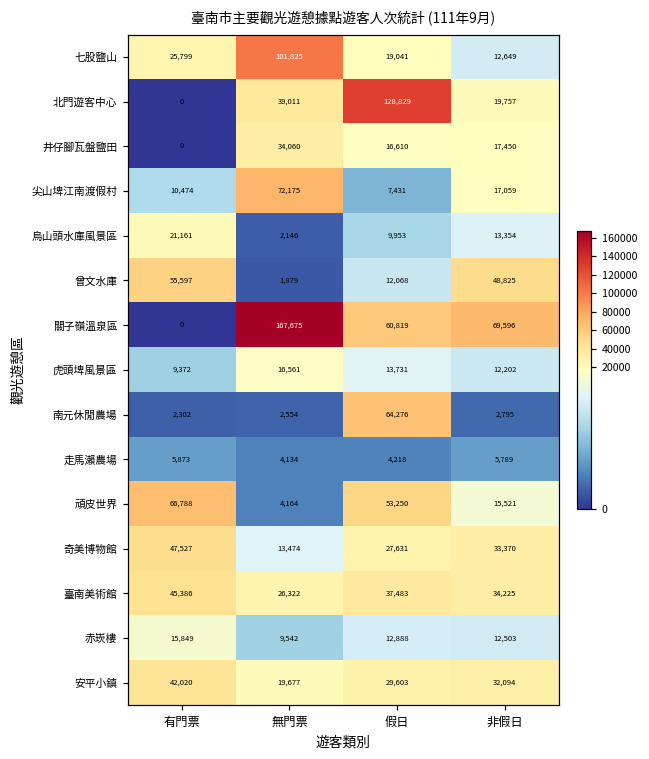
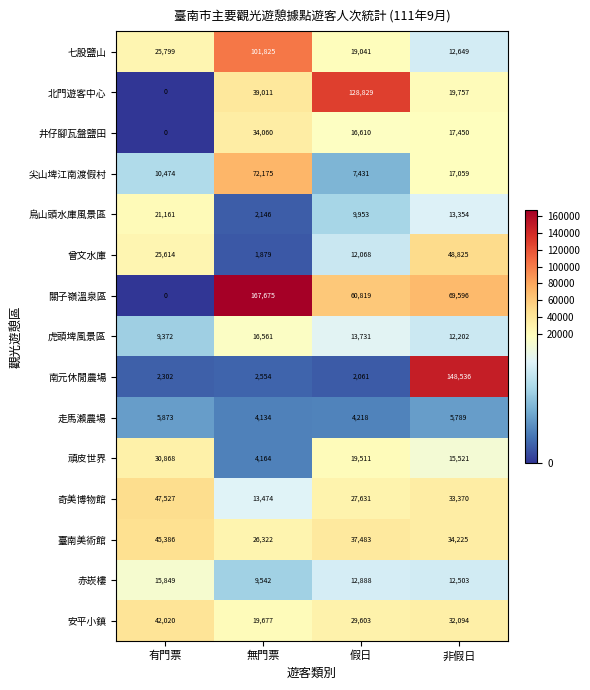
  {
    "七股鹽山": {
      "有門票": "25,799",
      "無門票": "101,825",
      "假日": "19,041",
      "非假日": "12,649"
    },
    "北門遊客中心": {
      "有門票": "0",
      "無門票": "39,011",
      "假日": "128,829",
      "非假日": "19,757"
    },
    "井仔腳瓦盤鹽田": {
      "有門票": "0",
      "無門票": "34,060",
      "假日": "16,610",
      "非假日": "17,450"
    },
    "尖山埤江南渡假村": {
      "有門票": "10,474",
      "無門票": "72,175",
      "假日": "7,431",
      "非假日": "17,059"
    },
    "烏山頭水庫風景區": {
      "有門票": "21,161",
      "無門票": "2,146",
      "假日": "9,953",
      "非假日": "13,354"
    },
    "曾文水庫": {
-     "有門票": "55,597",
+     "有門票": "25,614",
      "無門票": "1,879",
      "假日": "12,068",
      "非假日": "48,825"
    },
    "關子嶺溫泉區": {
      "有門票": "0",
      "無門票": "167,675",
      "假日": "60,819",
      "非假日": "69,596"
    },
    "虎頭埤風景區": {
      "有門票": "9,372",
      "無門票": "16,561",
      "假日": "13,731",
      "非假日": "12,202"
    },
    "南元休閒農場": {
      "有門票": "2,302",
      "無門票": "2,554",
-     "假日": "64,276",
-     "非假日": "2,795"
+     "假日": "2,061",
+     "非假日": "148,536"
    },
    "走馬瀨農場": {
      "有門票": "5,873",
      "無門票": "4,134",
      "假日": "4,218",
      "非假日": "5,789"
    },
    "頑皮世界": {
-     "有門票": "66,788",
+     "有門票": "30,868",
      "無門票": "4,164",
-     "假日": "53,250",
+     "假日": "19,511",
      "非假日": "15,521"
    },
    "奇美博物館": {
      "有門票": "47,527",
      "無門票": "13,474",
      "假日": "27,631",
      "非假日": "33,370"
    },
    "臺南美術館": {
      "有門票": "45,386",
      "無門票": "26,322",
      "假日": "37,483",
      "非假日": "34,225"
    },
    "赤崁樓": {
      "有門票": "15,849",
      "無門票": "9,542",
      "假日": "12,888",
      "非假日": "12,503"
    },
    "安平小鎮": {
      "有門票": "42,020",
      "無門票": "19,677",
      "假日": "29,603",
      "非假日": "32,094"
    }
  }
